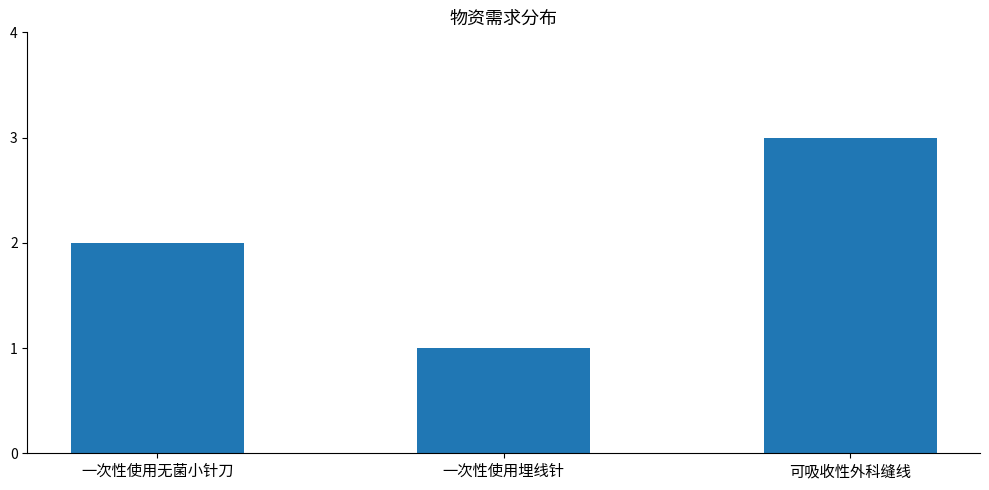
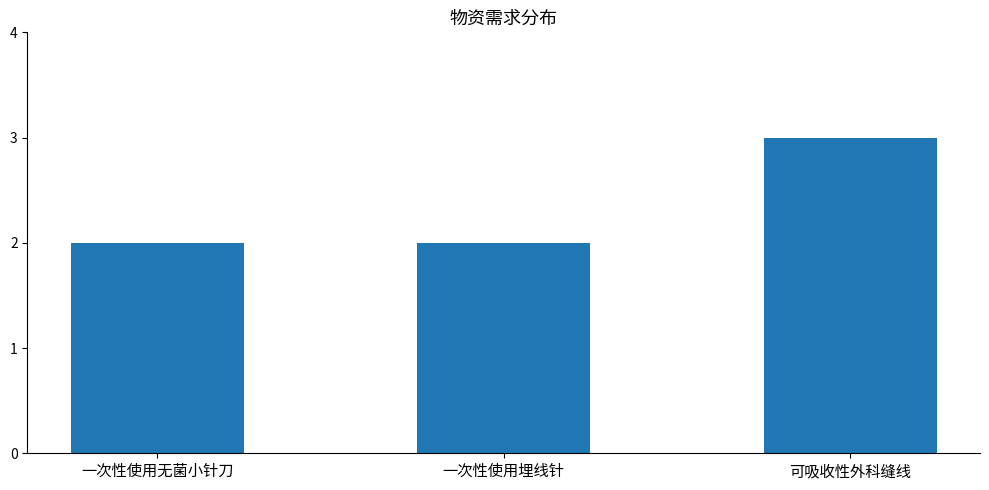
  {
    "一次性使用无菌小针刀": 2,
-   "一次性使用埋线针": 1,
+   "一次性使用埋线针": 2,
    "可吸收性外科缝线": 3
  }
